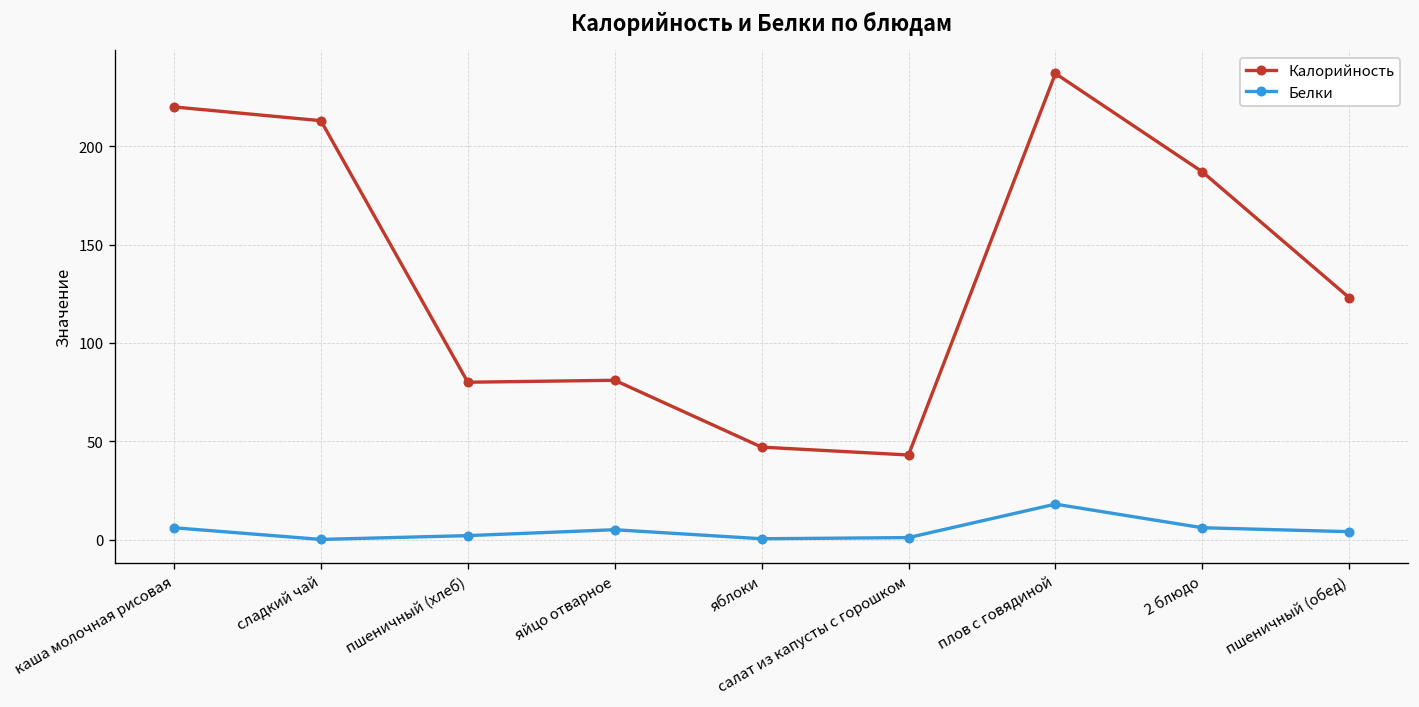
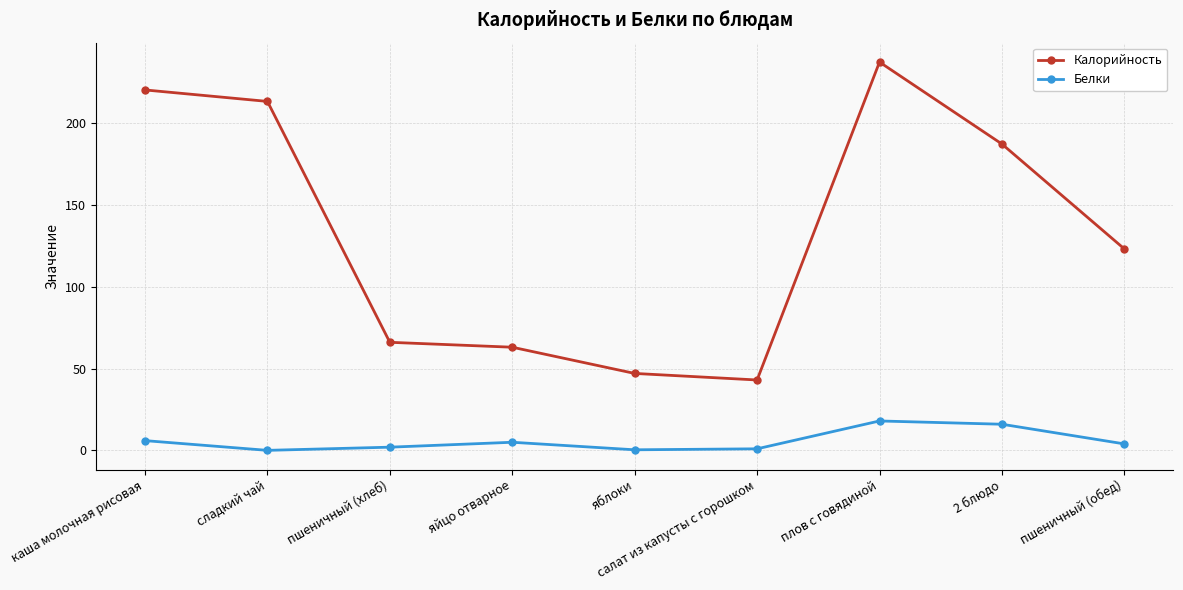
  {
    "Калорийность": {
      "каша молочная рисовая": 220,
      "сладкий чай": 213,
-     "пшеничный (хлеб)": 80,
-     "яйцо отварное": 81,
+     "пшеничный (хлеб)": 66,
+     "яйцо отварное": 63,
      "яблоки": 47,
      "салат из капусты с горошком": 43,
      "плов с говядиной": 237,
      "2 блюдо": 187,
      "пшеничный (обед)": 123
    },
    "Белки": {
      "каша молочная рисовая": 6,
      "сладкий чай": 0,
      "пшеничный (хлеб)": 2,
      "яйцо отварное": 5,
      "яблоки": 0,
      "салат из капусты с горошком": 1,
      "плов с говядиной": 18,
-     "2 блюдо": 6,
+     "2 блюдо": 16,
      "пшеничный (обед)": 4
    }
  }
